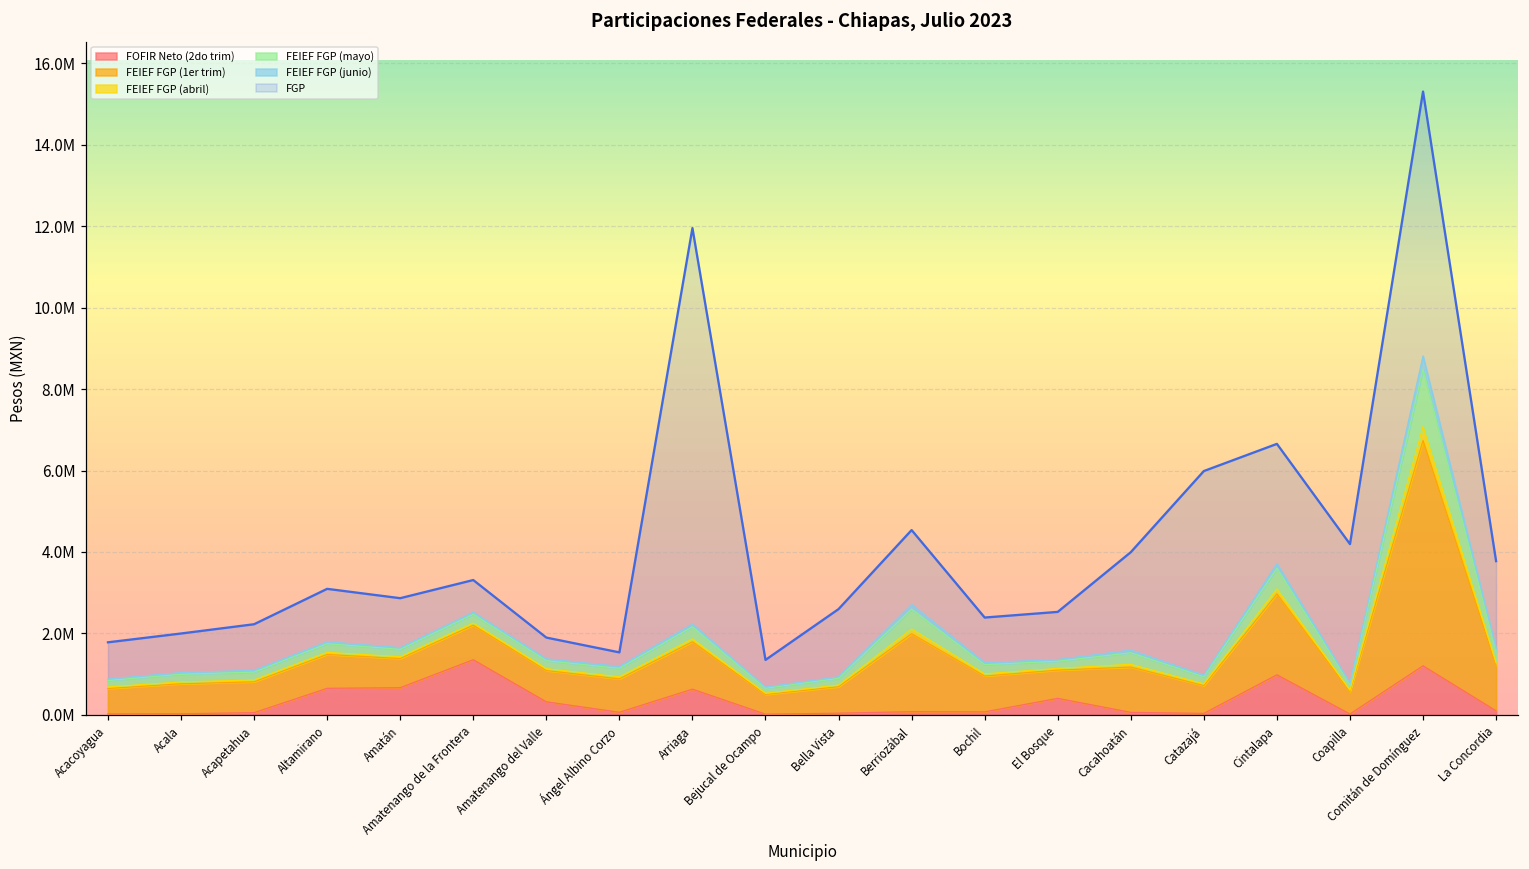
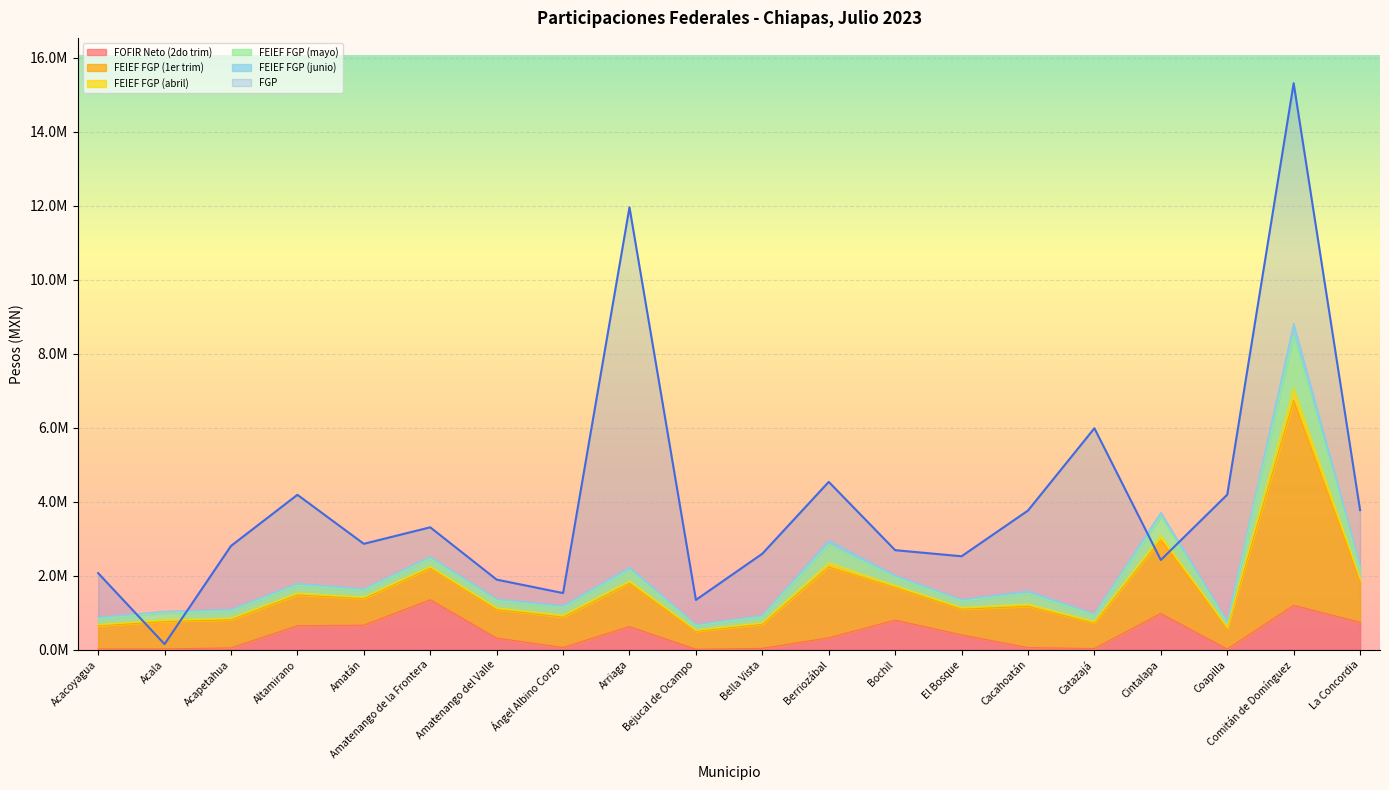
  {
    "FOFIR Neto (2do trim)": {
      "Acacoyagua": 0,
      "Acala": 0,
      "Acapetahua": 100000,
      "Altamirano": 600000,
      "Amatán": 700000,
      "Amatenango de la Frontera": 1400000,
      "Amatenango del Valle": 300000,
      "Ángel Albino Corzo": 100000,
      "Arriaga": 600000,
      "Bejucal de Ocampo": 0,
      "Bella Vista": 0,
-     "Berriozábal": 100000,
-     "Bochil": 100000,
+     "Berriozábal": 300000,
+     "Bochil": 800000,
      "El Bosque": 400000,
      "Cacahoatán": 100000,
      "Catazajá": 0,
      "Cintalapa": 1000000,
      "Coapilla": 0,
      "Comitán de Domínguez": 1200000,
-     "La Concordia": 100000
+     "La Concordia": 700000
    },
    "FEIEF FGP (mayo)": {
      "Arriaga": 300000,
      "Berriozábal": 500000,
      "Cintalapa": 500000,
      "Comitán de Domínguez": 1400000
    },
    "FEIEF FGP (junio)": {
      "Arriaga": 100000,
      "Berriozábal": 100000,
      "Cintalapa": 100000,
      "Comitán de Domínguez": 300000
    },
    "FGP": {
-     "Acacoyagua": 1800000,
-     "Acala": 2000000,
-     "Acapetahua": 2200000,
-     "Altamirano": 3100000,
+     "Acacoyagua": 2100000,
+     "Acala": 200000,
+     "Acapetahua": 2800000,
+     "Altamirano": 4200000,
      "Amatán": 2900000,
      "Amatenango de la Frontera": 3300000,
      "Amatenango del Valle": 1900000,
      "Ángel Albino Corzo": 1500000,
      "Arriaga": 12000000,
      "Bejucal de Ocampo": 1300000,
      "Bella Vista": 2600000,
      "Berriozábal": 4500000,
-     "Bochil": 2400000,
+     "Bochil": 2700000,
      "El Bosque": 2500000,
-     "Cacahoatán": 4000000,
+     "Cacahoatán": 3800000,
      "Catazajá": 6000000,
-     "Cintalapa": 6700000,
+     "Cintalapa": 2400000,
      "Coapilla": 4200000,
      "Comitán de Domínguez": 15300000,
      "La Concordia": 3800000
    }
  }
